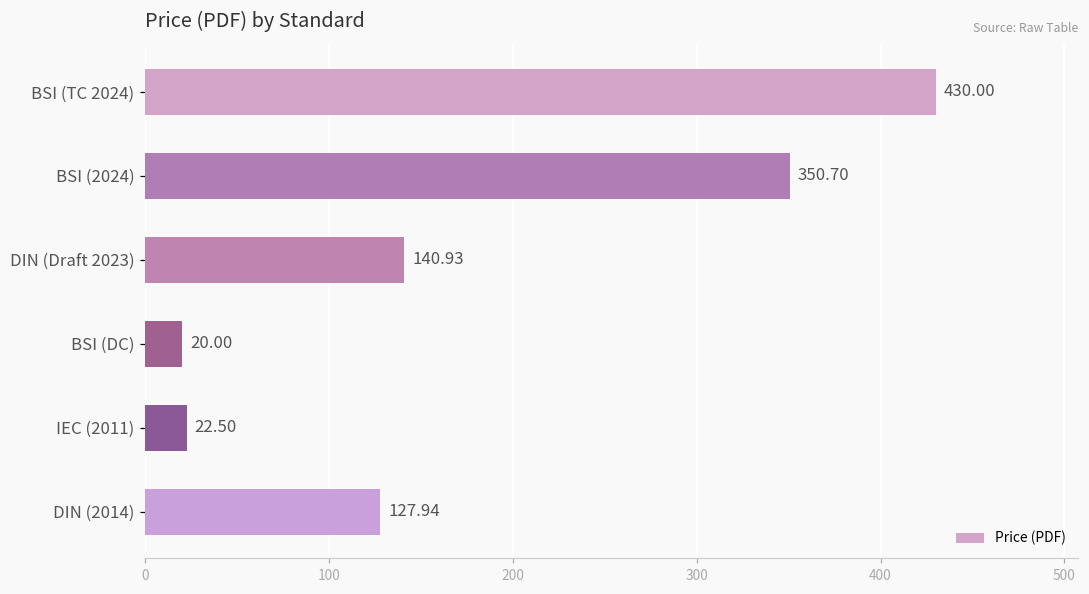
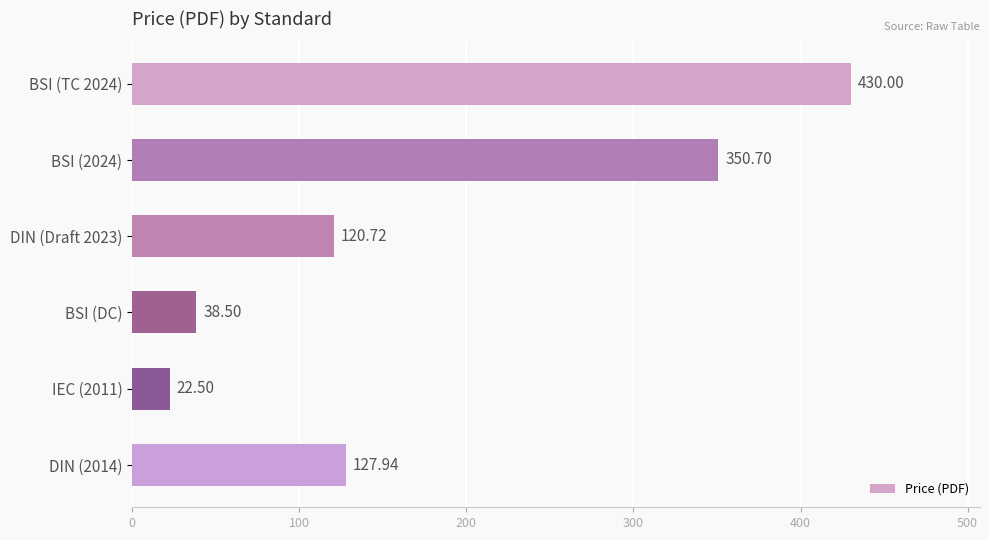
  {
    "BSI (TC 2024)": 430.00,
    "BSI (2024)": 350.70,
-   "DIN (Draft 2023)": 140.93,
-   "BSI (DC)": 20.00,
+   "DIN (Draft 2023)": 120.72,
+   "BSI (DC)": 38.50,
    "IEC (2011)": 22.50,
    "DIN (2014)": 127.94
  }
